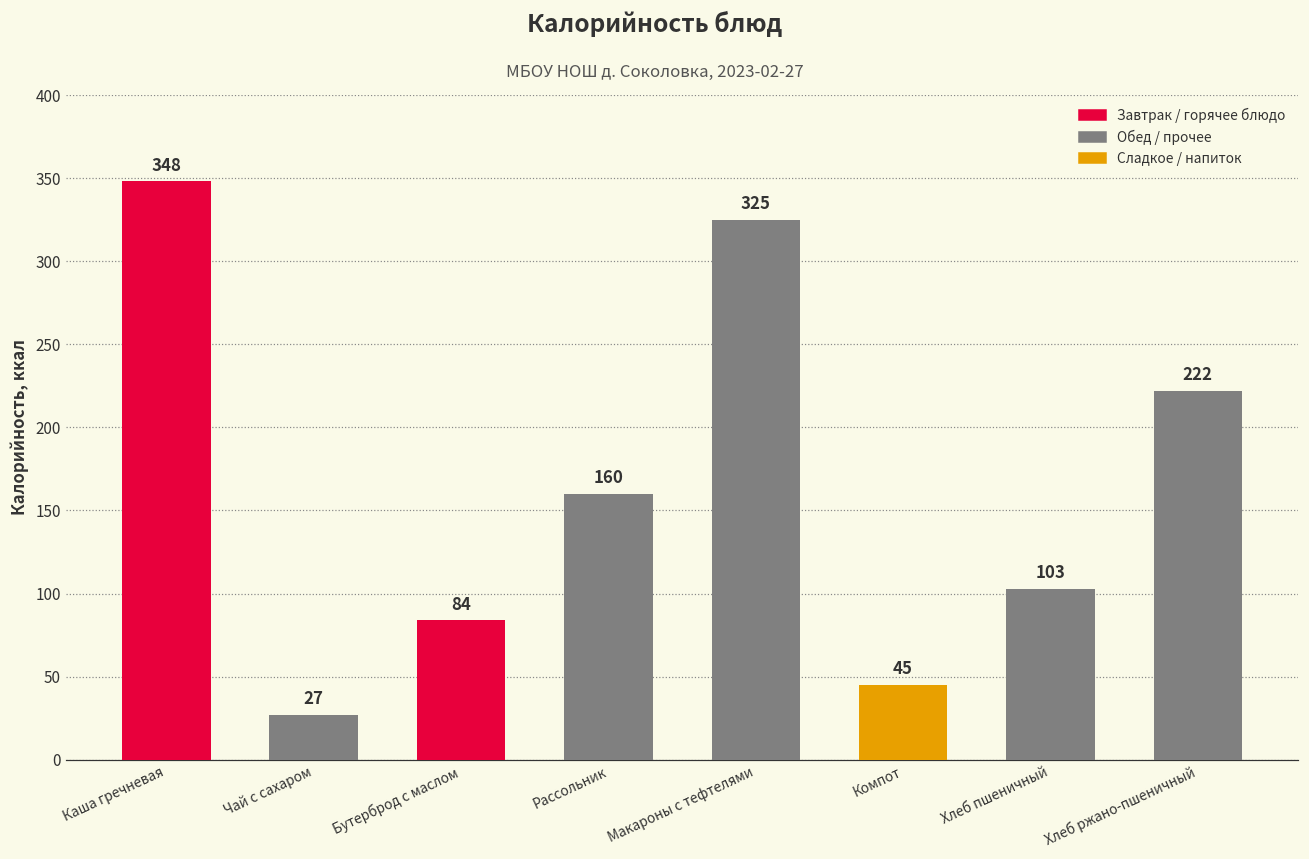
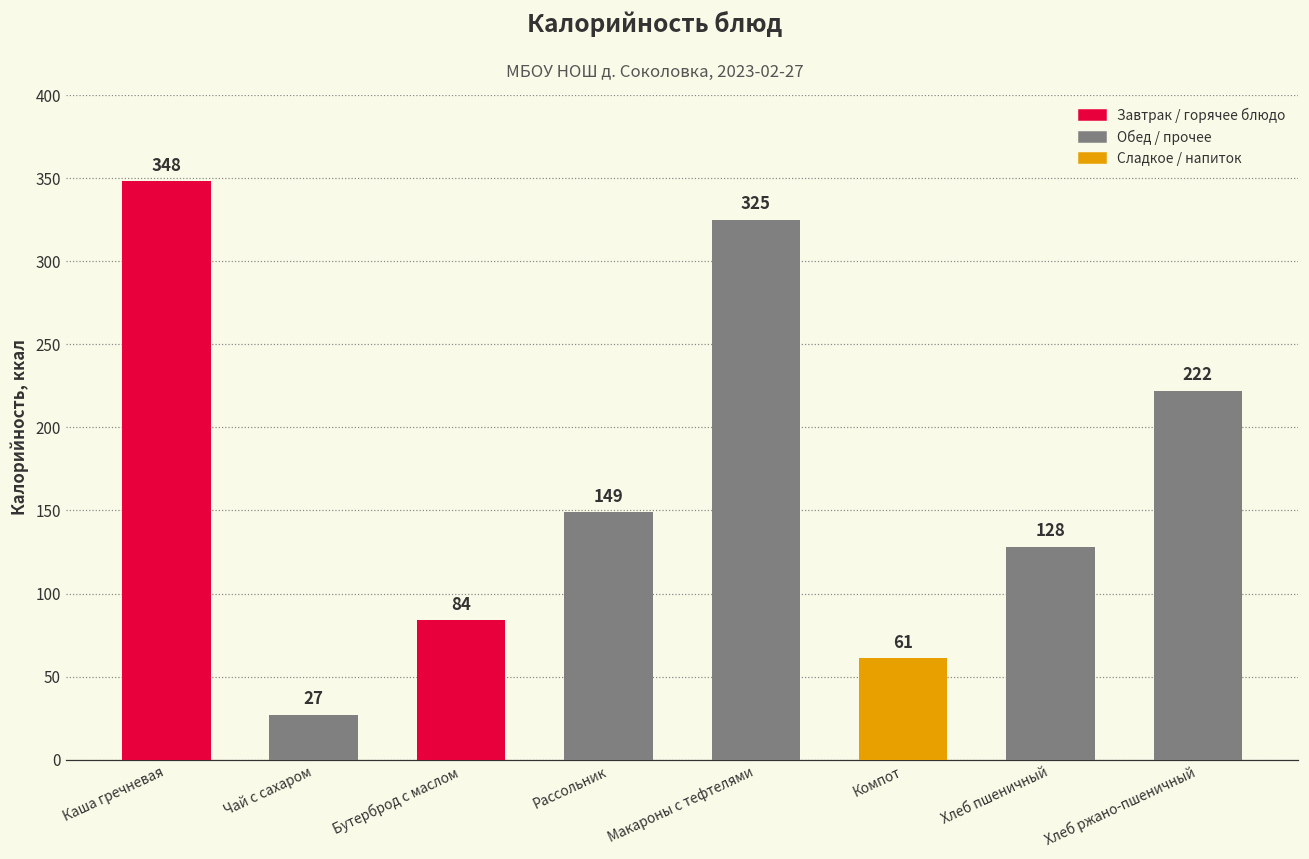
  {
    "Каша гречневая": 348,
    "Чай с сахаром": 27,
    "Бутерброд с маслом": 84,
-   "Рассольник": 160,
+   "Рассольник": 149,
    "Макароны с тефтелями": 325,
-   "Компот": 45,
-   "Хлеб пшеничный": 103,
+   "Компот": 61,
+   "Хлеб пшеничный": 128,
    "Хлеб ржано-пшеничный": 222
  }
